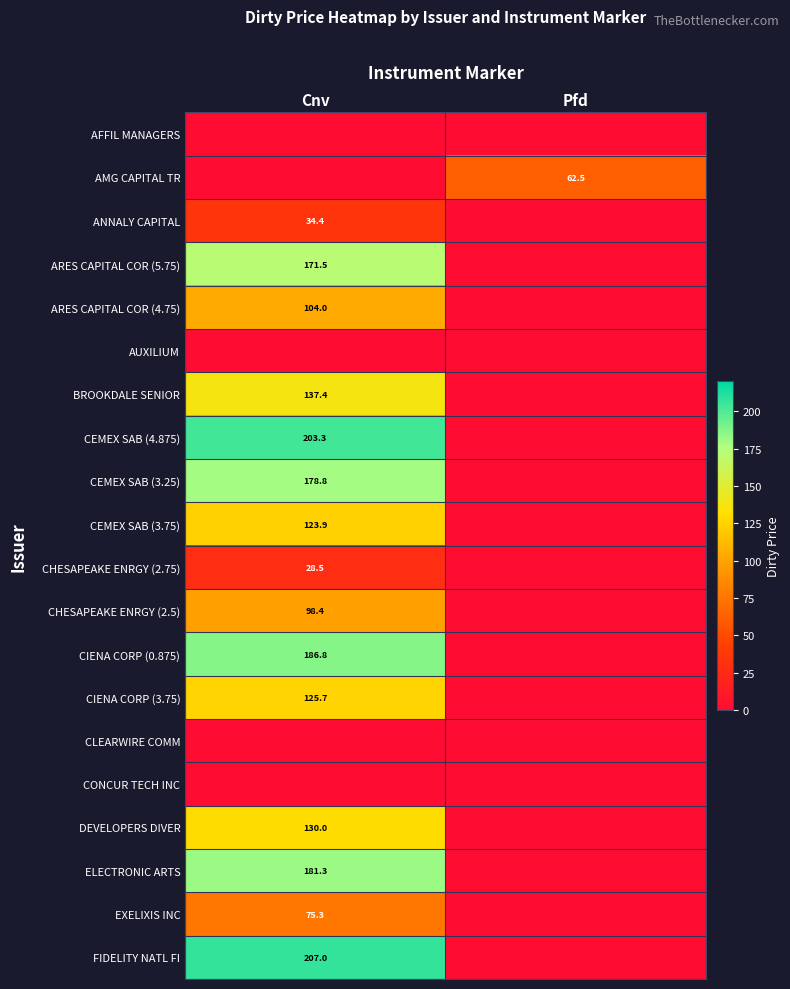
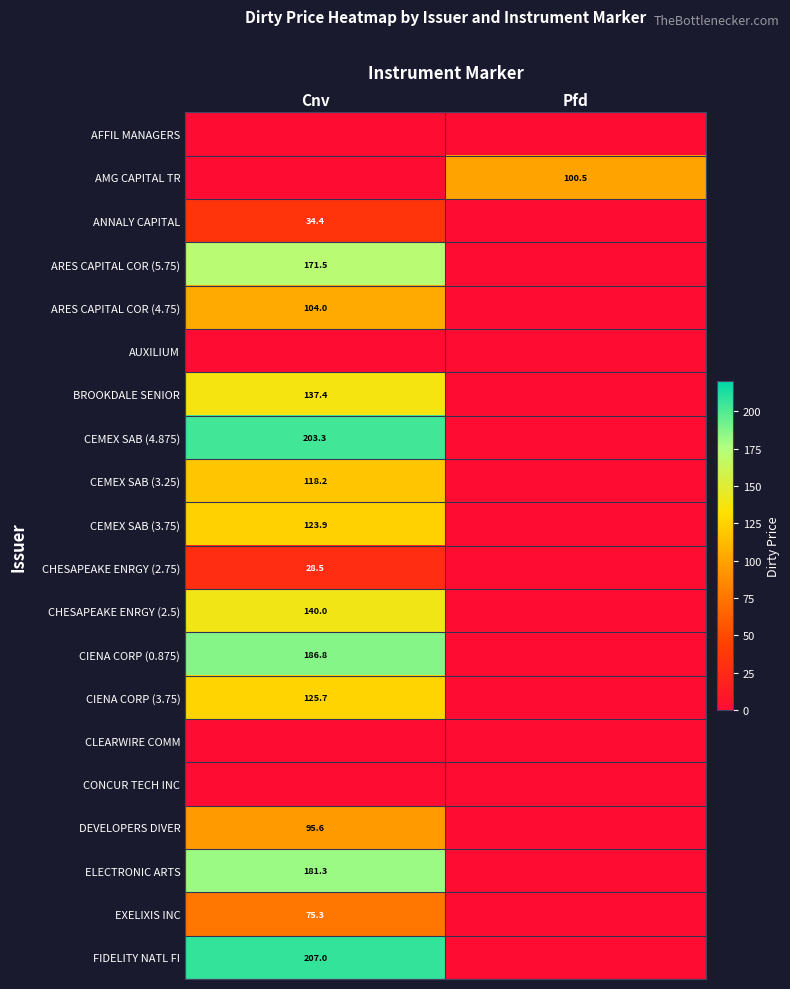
  {
    "AMG CAPITAL TR": {
-     "Pfd": 62.5
+     "Pfd": 100.5
    },
    "ANNALY CAPITAL": {
      "Cnv": 34.4
    },
    "ARES CAPITAL COR (5.75)": {
      "Cnv": 171.5
    },
    "ARES CAPITAL COR (4.75)": {
      "Cnv": 104.0
    },
    "BROOKDALE SENIOR": {
      "Cnv": 137.4
    },
    "CEMEX SAB (4.875)": {
      "Cnv": 203.3
    },
    "CEMEX SAB (3.25)": {
-     "Cnv": 178.8
+     "Cnv": 118.2
    },
    "CEMEX SAB (3.75)": {
      "Cnv": 123.9
    },
    "CHESAPEAKE ENRGY (2.75)": {
      "Cnv": 28.5
    },
    "CHESAPEAKE ENRGY (2.5)": {
-     "Cnv": 98.4
+     "Cnv": 140.0
    },
    "CIENA CORP (0.875)": {
      "Cnv": 186.8
    },
    "CIENA CORP (3.75)": {
      "Cnv": 125.7
    },
    "DEVELOPERS DIVER": {
-     "Cnv": 130.0
+     "Cnv": 95.6
    },
    "ELECTRONIC ARTS": {
      "Cnv": 181.3
    },
    "EXELIXIS INC": {
      "Cnv": 75.3
    },
    "FIDELITY NATL FI": {
      "Cnv": 207.0
    }
  }
